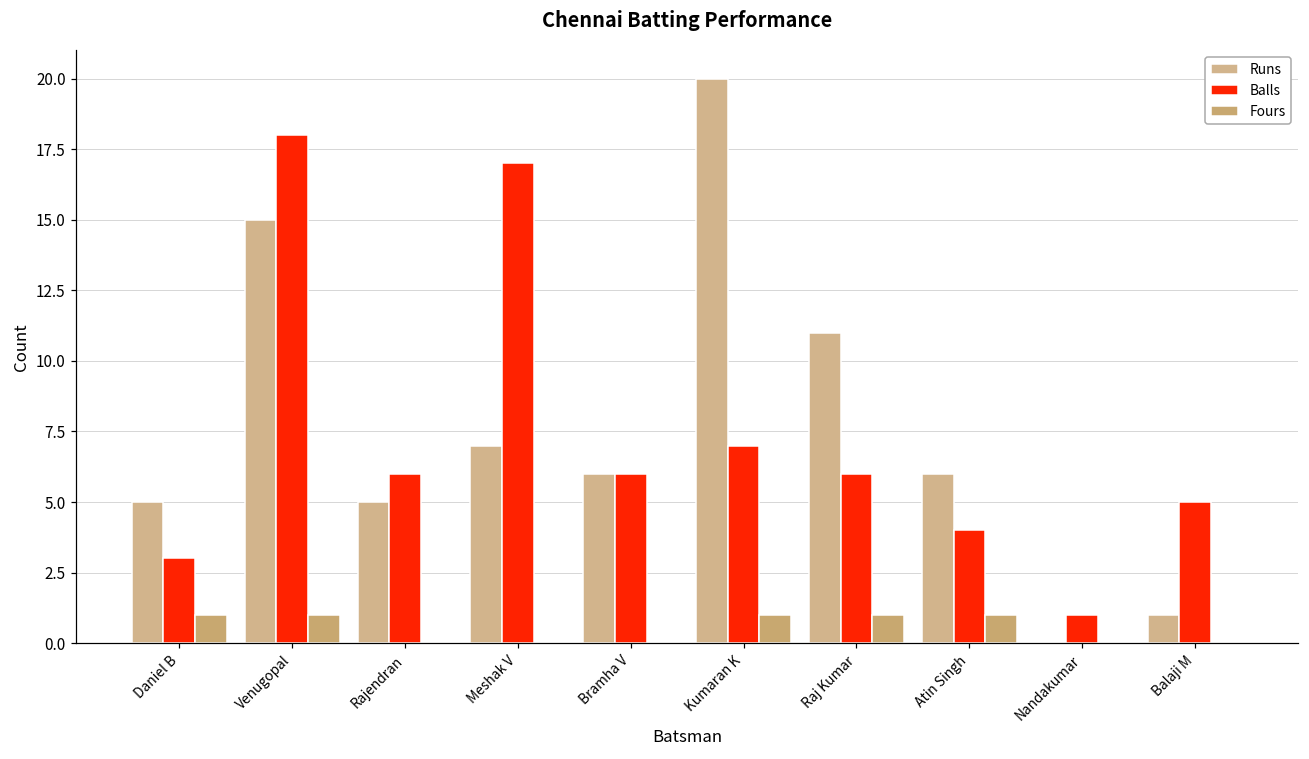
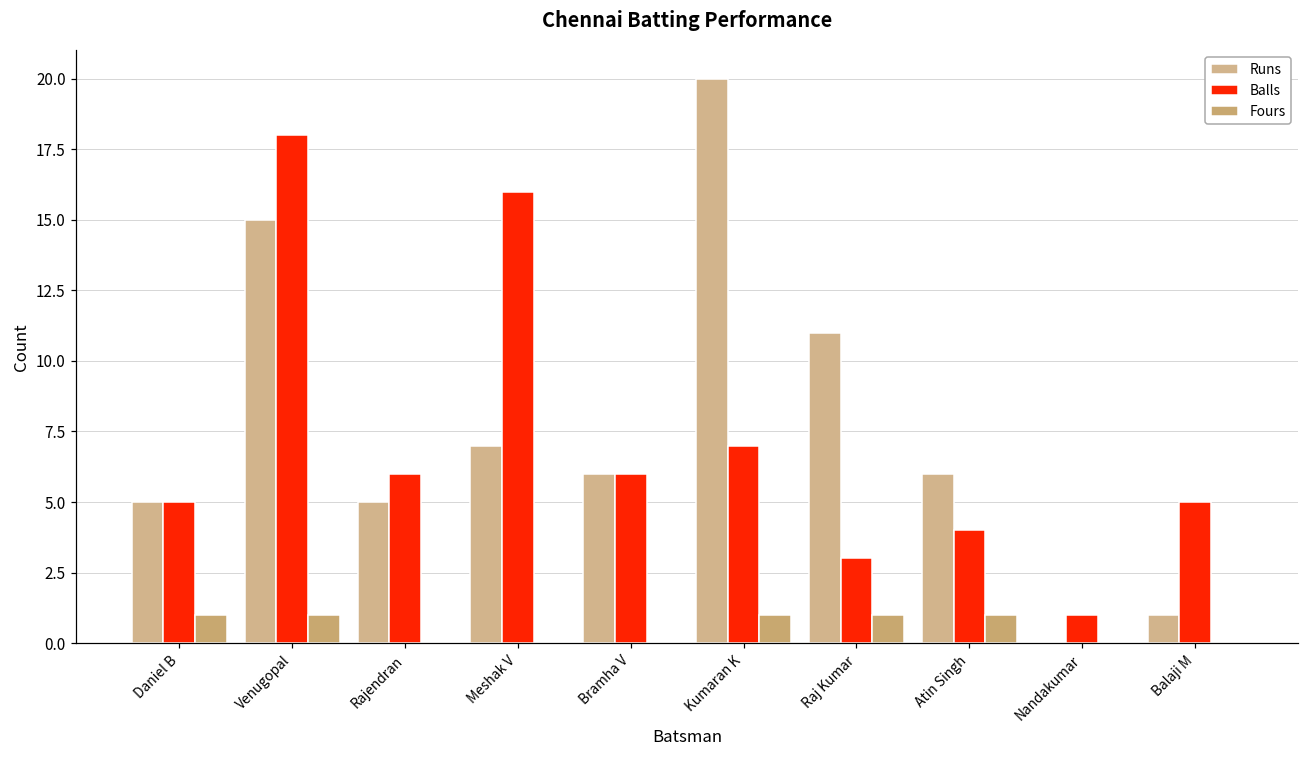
  {
    "Balls": {
-     "Daniel B": 3,
+     "Daniel B": 5,
      "Venugopal": 18,
      "Rajendran": 6,
-     "Meshak V": 17,
+     "Meshak V": 16,
      "Bramha V": 6,
      "Kumaran K": 7,
-     "Raj Kumar": 6,
+     "Raj Kumar": 3,
      "Atin Singh": 4,
      "Nandakumar": 1,
      "Balaji M": 5
    }
  }
